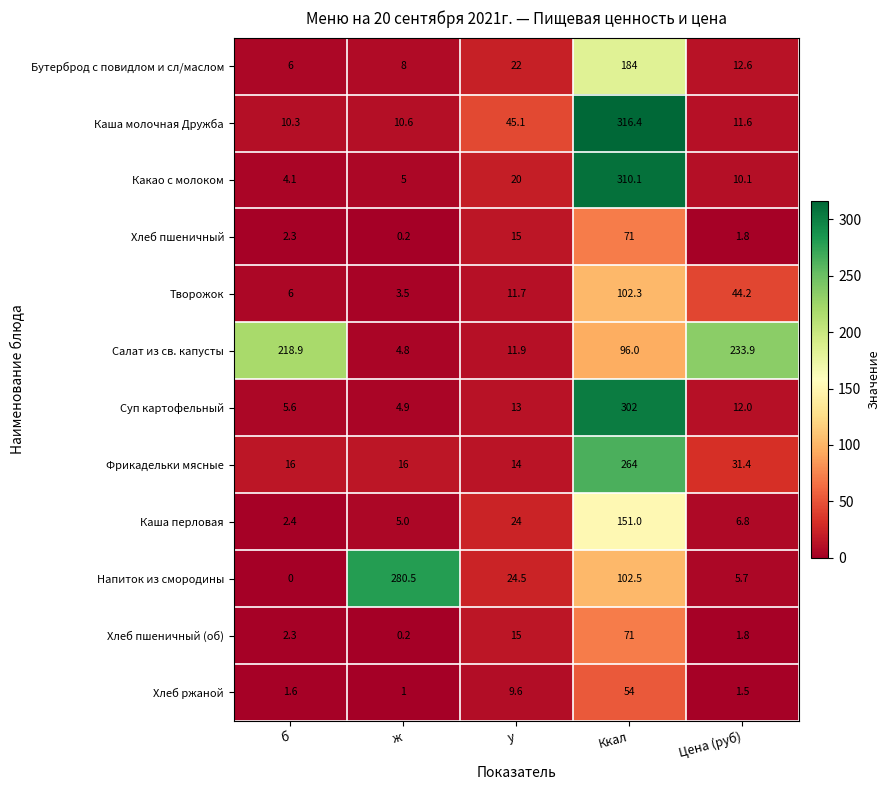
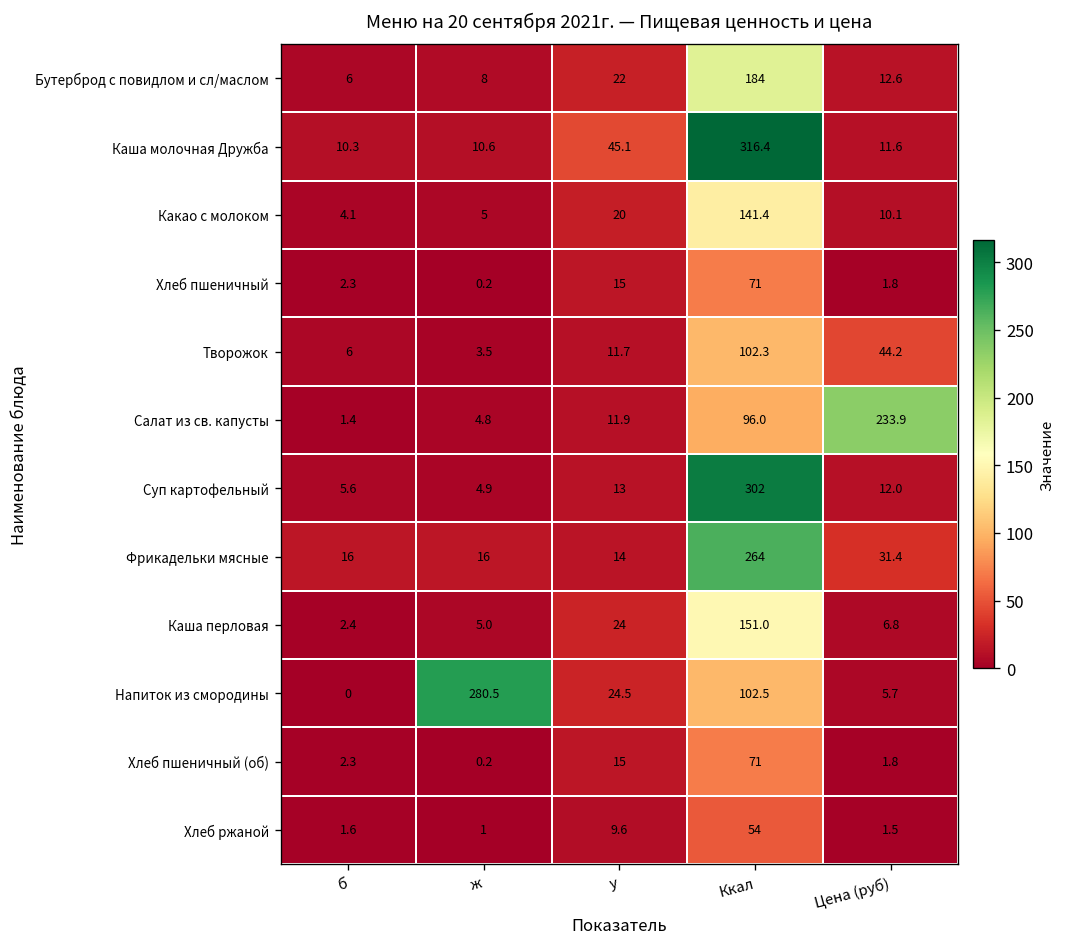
  {
    "Бутерброд с повидлом и сл/маслом": {
      "б": 6,
      "ж": 8,
      "у": 22,
      "Ккал": 184,
      "Цена (руб)": 12.6
    },
    "Каша молочная Дружба": {
      "б": 10.3,
      "ж": 10.6,
      "у": 45.1,
      "Ккал": 316.4,
      "Цена (руб)": 11.6
    },
    "Какао с молоком": {
      "б": 4.1,
      "ж": 5,
      "у": 20,
-     "Ккал": 310.1,
+     "Ккал": 141.4,
      "Цена (руб)": 10.1
    },
    "Хлеб пшеничный": {
      "б": 2.3,
      "ж": 0.2,
      "у": 15,
      "Ккал": 71,
      "Цена (руб)": 1.8
    },
    "Творожок": {
      "б": 6,
      "ж": 3.5,
      "у": 11.7,
      "Ккал": 102.3,
      "Цена (руб)": 44.2
    },
    "Салат из св. капусты": {
-     "б": 218.9,
+     "б": 1.4,
      "ж": 4.8,
      "у": 11.9,
      "Ккал": 96.0,
      "Цена (руб)": 233.9
    },
    "Суп картофельный": {
      "б": 5.6,
      "ж": 4.9,
      "у": 13,
      "Ккал": 302,
      "Цена (руб)": 12.0
    },
    "Фрикадельки мясные": {
      "б": 16,
      "ж": 16,
      "у": 14,
      "Ккал": 264,
      "Цена (руб)": 31.4
    },
    "Каша перловая": {
      "б": 2.4,
      "ж": 5.0,
      "у": 24,
      "Ккал": 151.0,
      "Цена (руб)": 6.8
    },
    "Напиток из смородины": {
      "б": 0,
      "ж": 280.5,
      "у": 24.5,
      "Ккал": 102.5,
      "Цена (руб)": 5.7
    },
    "Хлеб пшеничный (об)": {
      "б": 2.3,
      "ж": 0.2,
      "у": 15,
      "Ккал": 71,
      "Цена (руб)": 1.8
    },
    "Хлеб ржаной": {
      "б": 1.6,
      "ж": 1,
      "у": 9.6,
      "Ккал": 54,
      "Цена (руб)": 1.5
    }
  }
